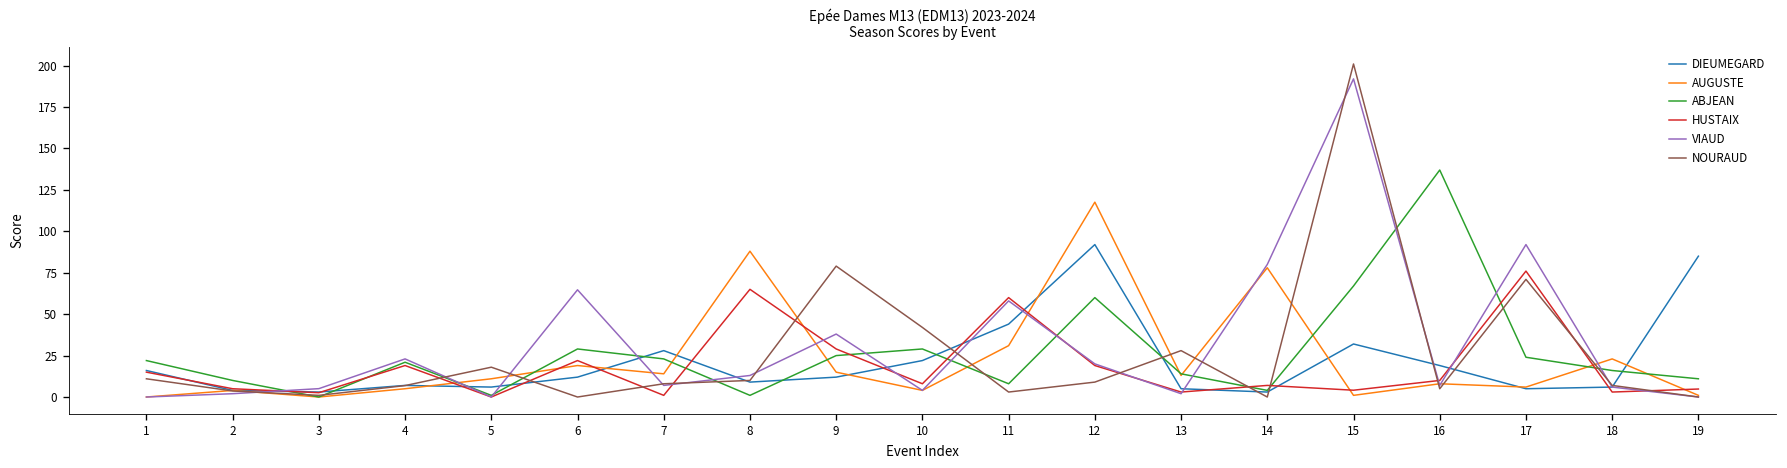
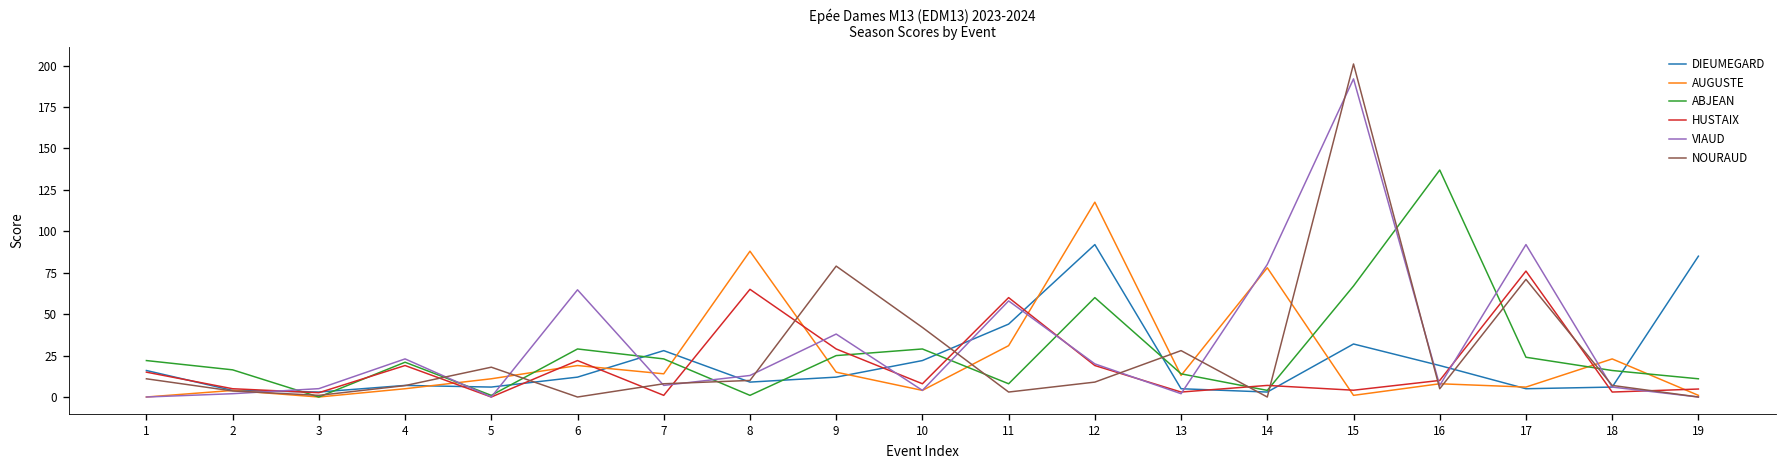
  {
    "DIEUMEGARD": {
      "5": 6,
      "6": 12,
      "7": 28,
      "9": 12,
      "10": 22,
      "11": 44,
      "12": 92,
      "13": 5,
      "15": 32,
      "16": 19,
      "19": 85
    },
    "AUGUSTE": {
      "4": 5,
      "5": 11,
      "6": 19,
      "7": 14,
      "8": 88,
      "9": 15,
      "11": 31,
      "12": 118,
      "14": 78,
      "15": 1,
      "18": 23
    },
    "ABJEAN": {
      "1": 22,
-     "2": 10,
+     "2": 16,
      "4": 21,
      "6": 29,
      "7": 23,
      "8": 1,
      "9": 25,
      "10": 29,
      "11": 8,
      "12": 60,
      "15": 67,
      "16": 137,
      "17": 24,
      "18": 16,
      "19": 11
    },
    "HUSTAIX": {
      "4": 19,
      "6": 22,
      "7": 1,
      "8": 65,
      "9": 29,
      "10": 8,
      "11": 60,
      "14": 7,
      "15": 4,
      "16": 10,
      "17": 76,
      "18": 3,
      "19": 5
    },
    "VIAUD": {
      "3": 5,
      "4": 23,
      "6": 65,
      "8": 13,
      "9": 38,
      "11": 58,
      "14": 80,
      "15": 192,
      "17": 92
    },
    "NOURAUD": {
      "1": 11,
      "5": 18,
      "6": 0,
      "9": 79,
      "10": 42,
      "11": 3,
      "12": 9,
      "13": 28,
      "14": 0,
      "15": 201,
      "16": 5,
      "17": 71
    }
  }
